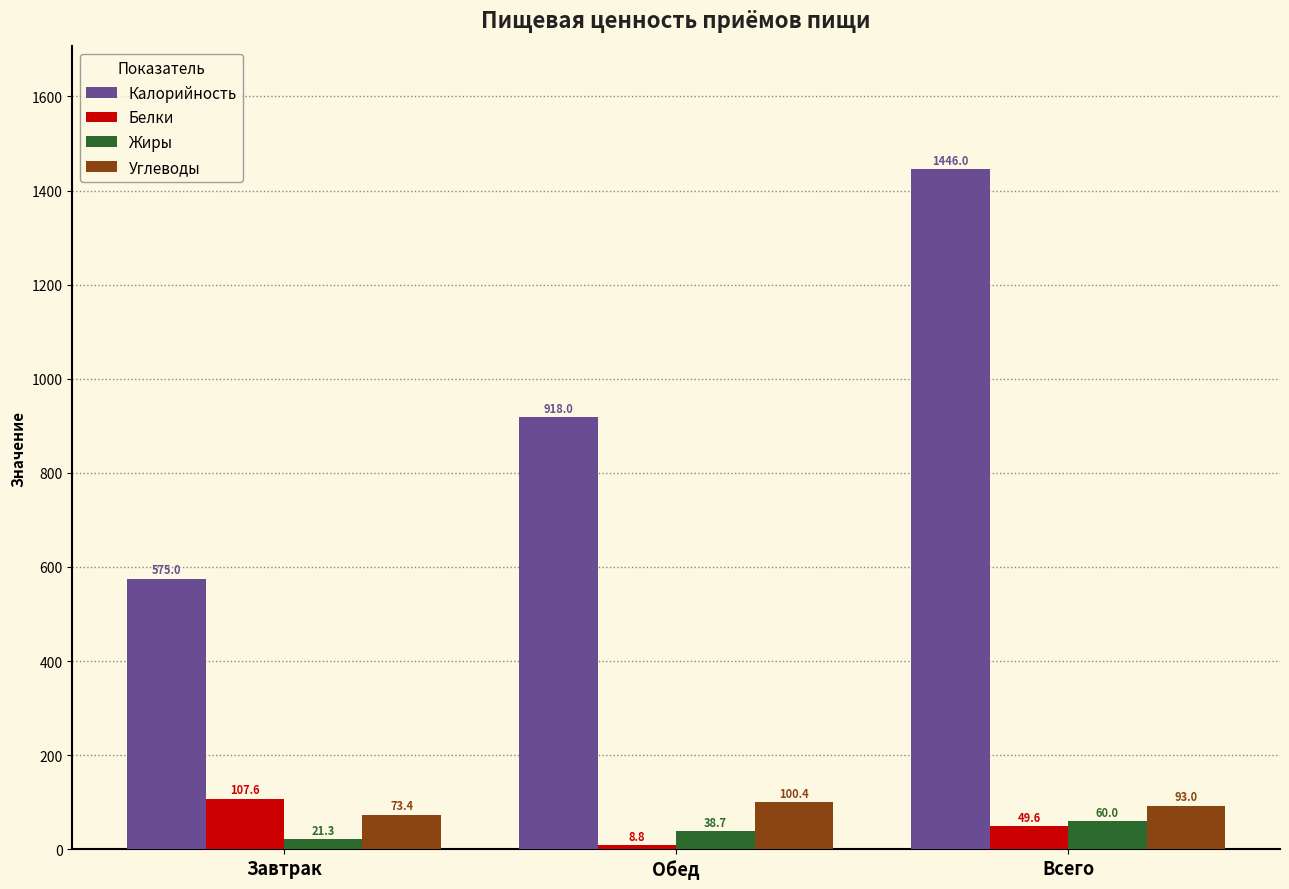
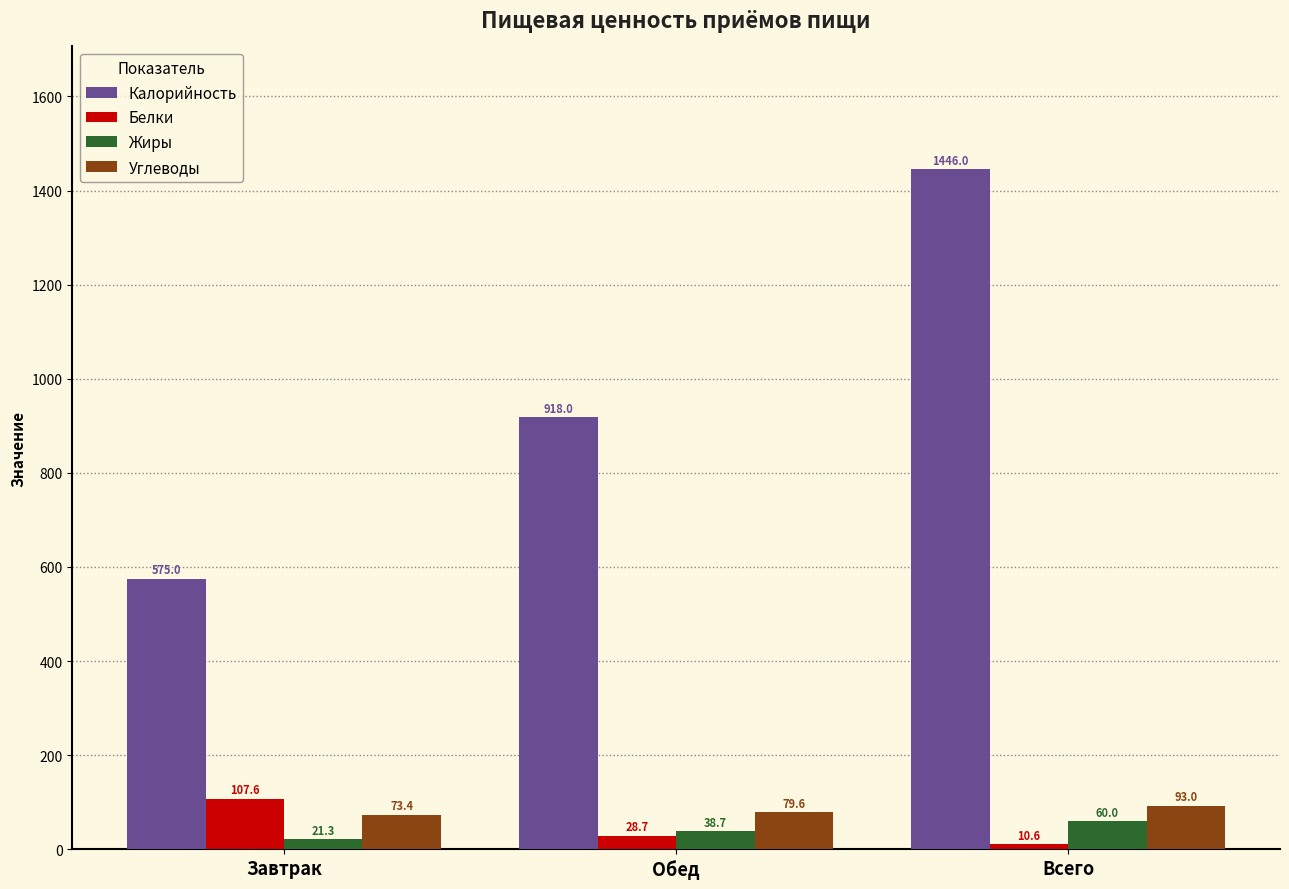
  {
    "Калорийность": {
      "Завтрак": 575.0,
      "Обед": 918.0,
      "Всего": 1446.0
    },
    "Белки": {
      "Завтрак": 107.6,
-     "Обед": 8.8,
-     "Всего": 49.6
+     "Обед": 28.7,
+     "Всего": 10.6
    },
    "Жиры": {
      "Завтрак": 21.3,
      "Обед": 38.7,
      "Всего": 60.0
    },
    "Углеводы": {
      "Завтрак": 73.4,
-     "Обед": 100.4,
+     "Обед": 79.6,
      "Всего": 93.0
    }
  }
